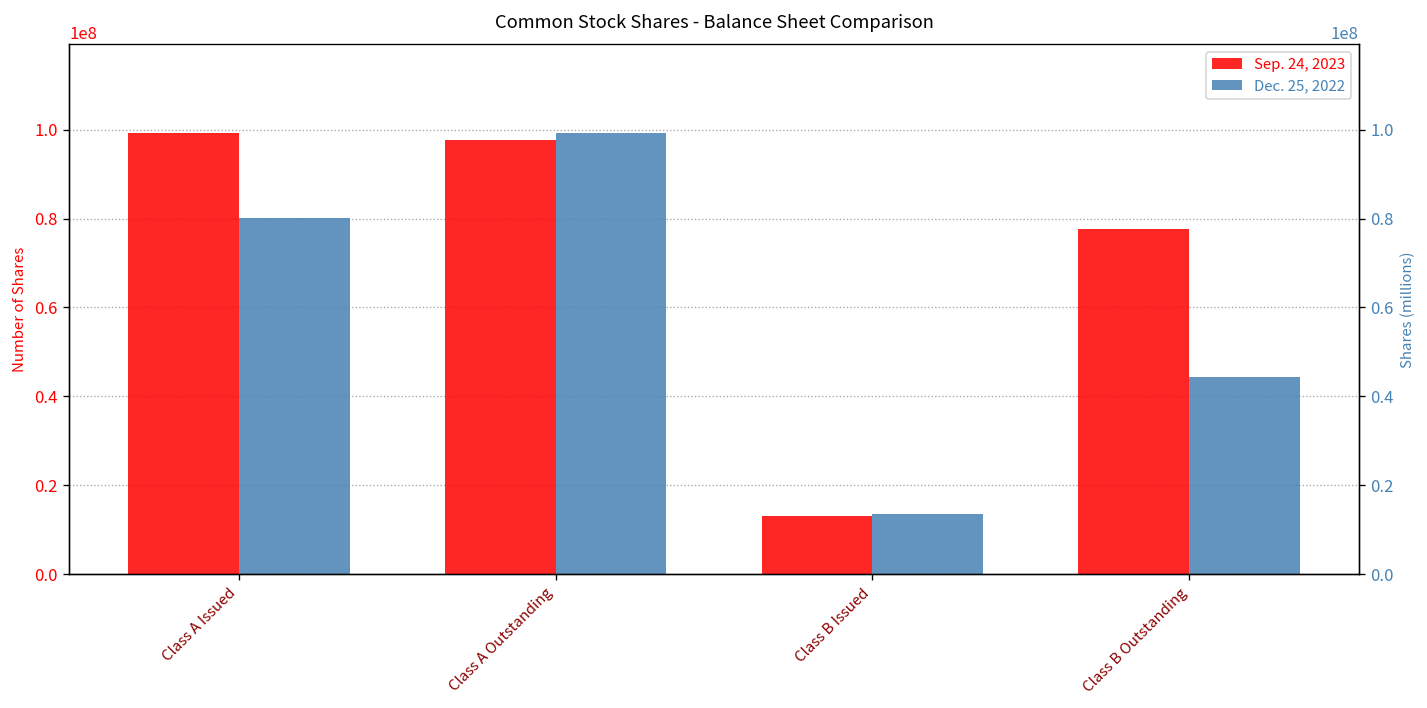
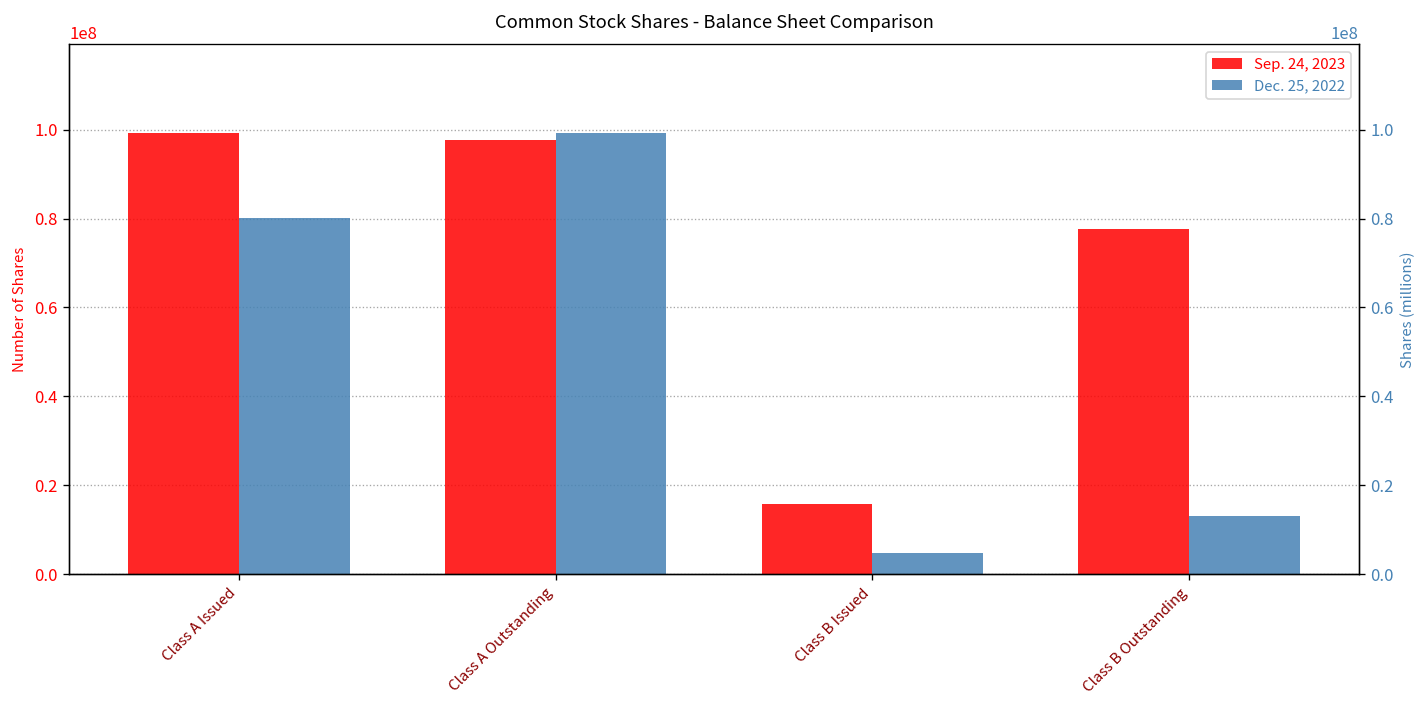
  {
    "Sep. 24, 2023": {
      "Class A Issued": 99000000,
      "Class A Outstanding": 98000000,
-     "Class B Issued": 13000000,
+     "Class B Issued": 16000000,
      "Class B Outstanding": 78000000
    },
    "Dec. 25, 2022": {
      "Class A Issued": 80000000,
      "Class A Outstanding": 99000000,
-     "Class B Issued": 13000000,
-     "Class B Outstanding": 44000000
+     "Class B Issued": 5000000,
+     "Class B Outstanding": 13000000
    }
  }
